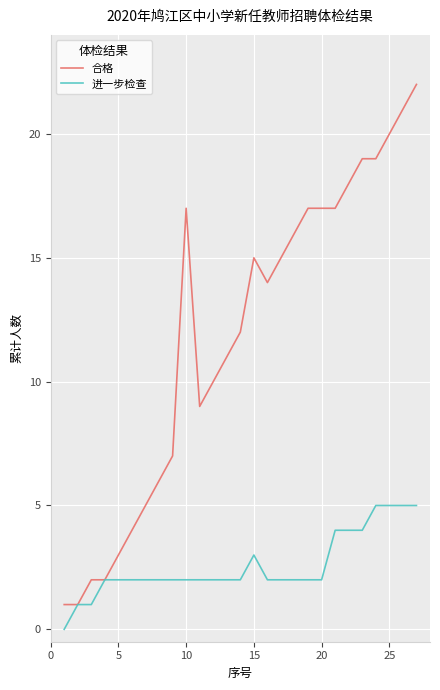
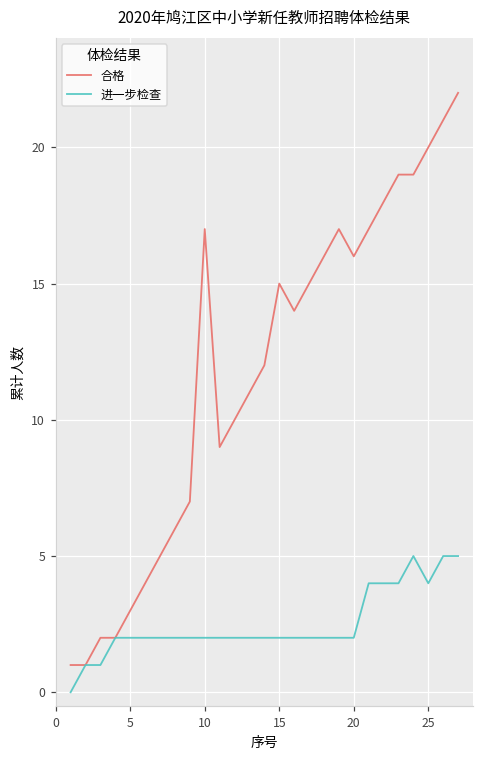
  {
    "合格": {
      "5": 3,
      "10": 17,
      "15": 15,
-     "20": 17,
+     "20": 16,
      "25": 20
    },
    "进一步检查": {
      "5": 2,
      "10": 2,
-     "15": 3,
+     "15": 2,
      "20": 2,
-     "25": 5
+     "25": 4
    }
  }
